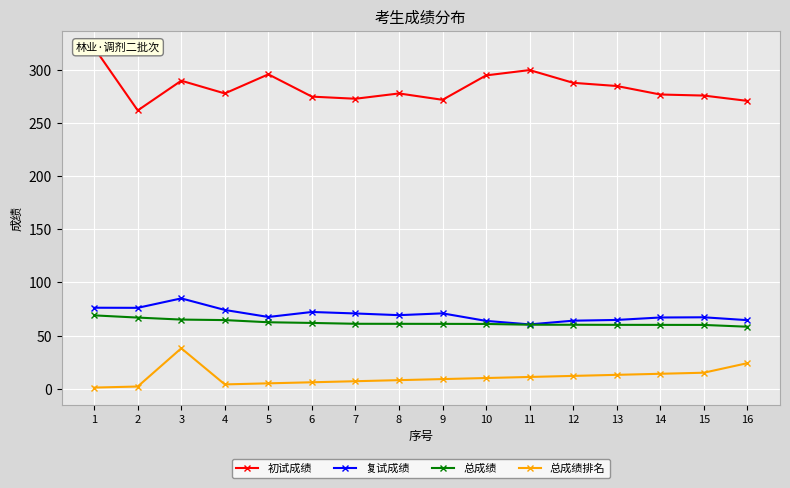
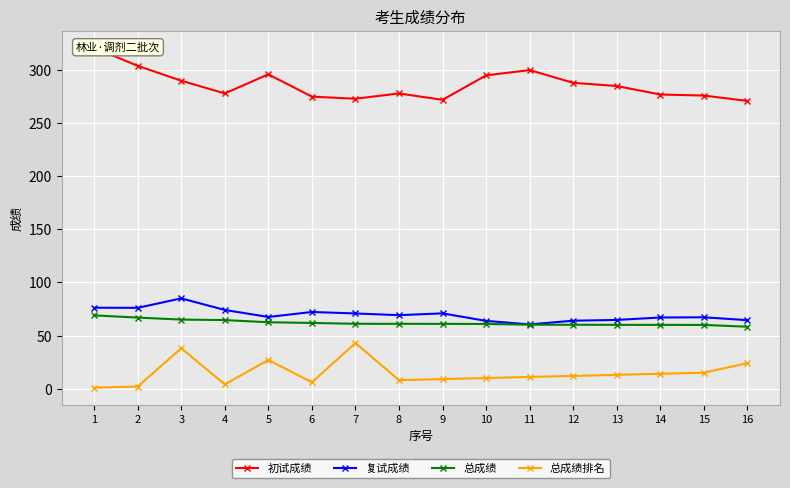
  {
    "初试成绩": {
-     "2": 262,
+     "2": 304,
      "3": 290,
      "4": 278,
      "5": 296,
      "6": 275,
      "7": 273,
      "8": 278,
      "9": 272,
      "10": 295,
      "11": 300,
      "12": 288,
      "13": 285,
      "14": 277,
      "15": 276,
      "16": 271
    },
    "复试成绩": {
      "1": 76,
      "2": 76,
      "3": 85,
      "4": 74,
      "5": 68,
      "6": 72,
      "7": 71,
      "8": 69,
      "9": 71,
      "10": 64,
      "12": 64,
      "13": 65,
      "14": 67,
      "15": 67,
      "16": 65
    },
    "总成绩": {
      "1": 69,
      "2": 67,
      "3": 65,
      "4": 65,
      "5": 63,
      "6": 62,
      "7": 61,
      "8": 61,
      "9": 61,
      "10": 61,
      "12": 60,
      "13": 60,
      "14": 60,
      "15": 60,
      "16": 58
    },
    "总成绩排名": {
      "1": 1,
      "2": 2,
      "3": 38,
      "4": 4,
-     "5": 5,
+     "5": 27,
      "6": 6,
-     "7": 7,
+     "7": 43,
      "8": 8,
      "9": 9,
      "10": 10,
      "11": 11,
      "12": 12,
      "13": 13,
      "14": 14,
      "15": 15,
      "16": 24
    }
  }
